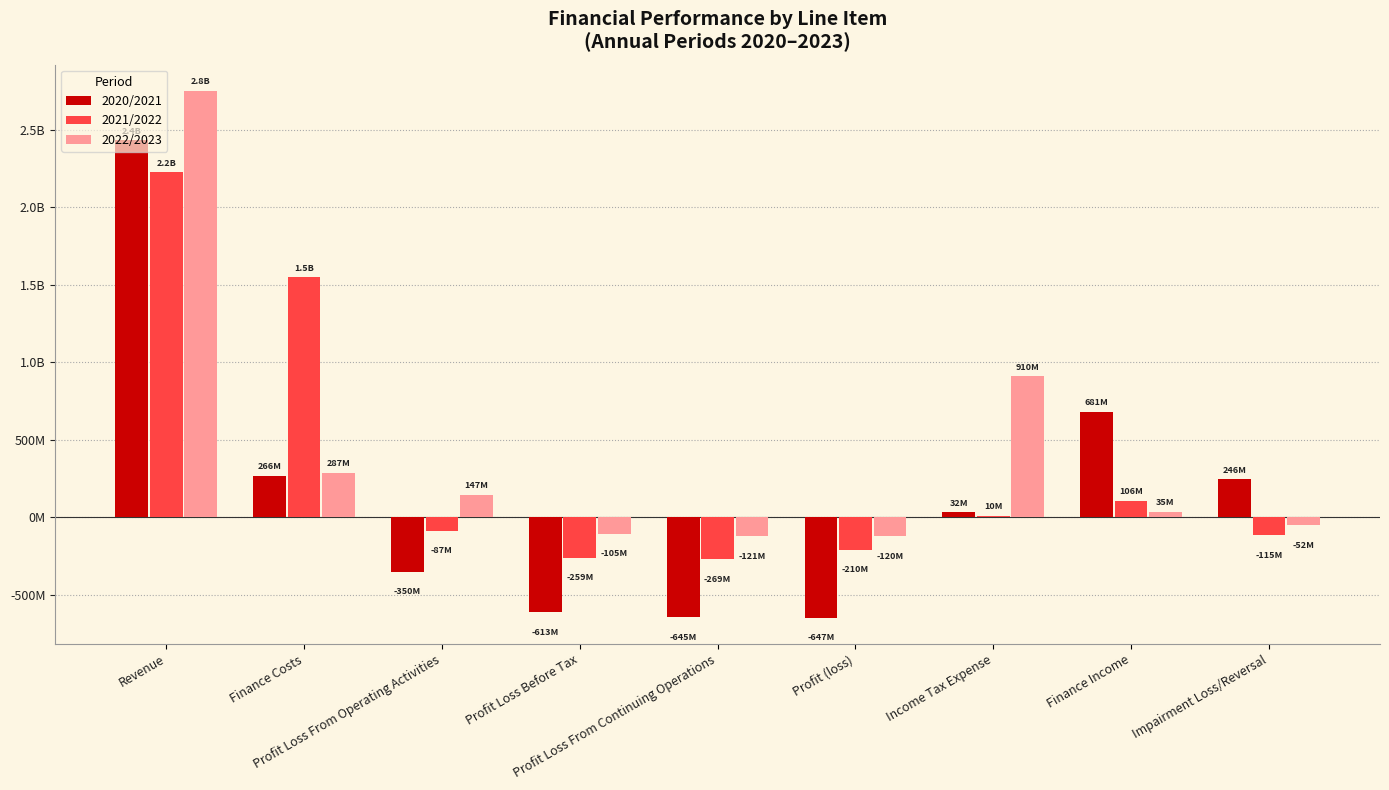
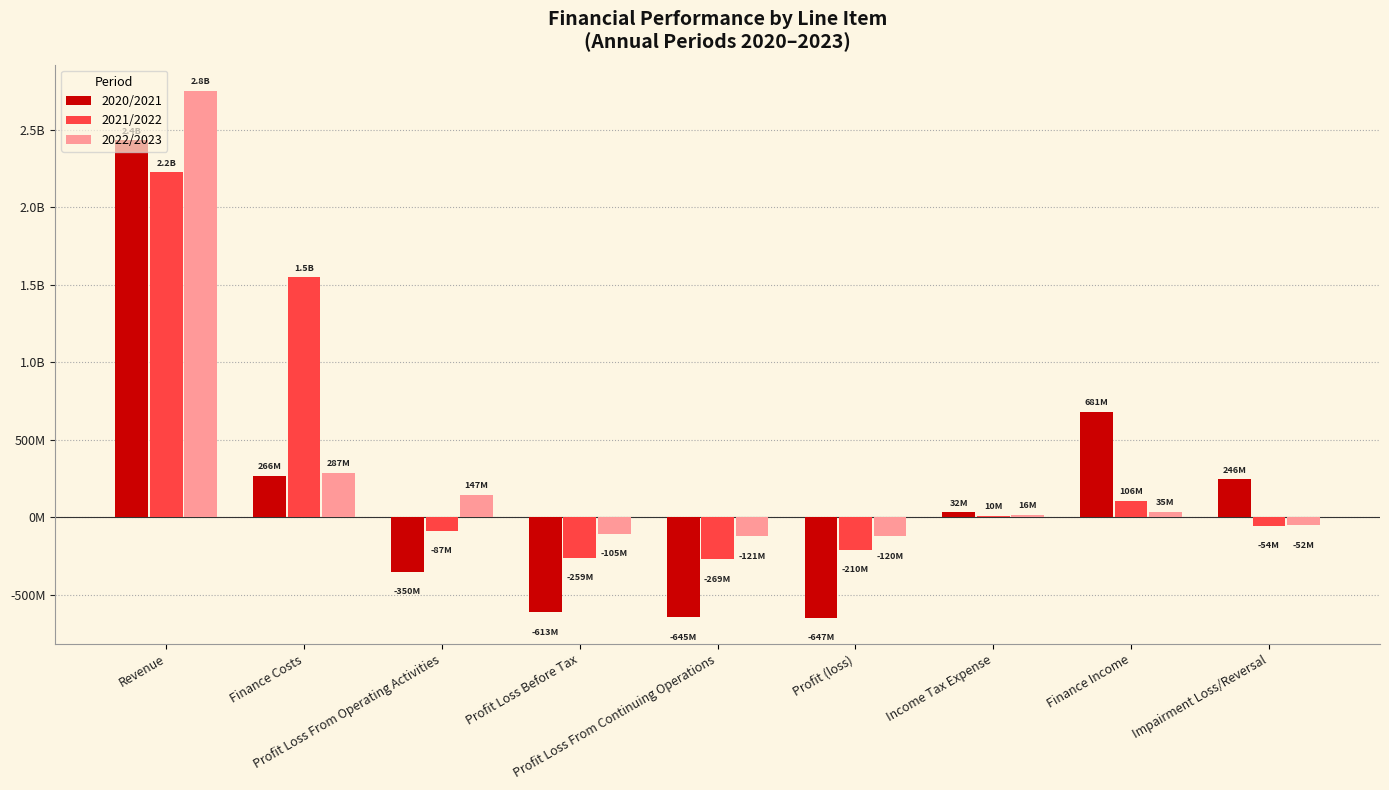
  {
    "2020/2021": {
      "Finance Costs": "266M",
      "Profit Loss From Operating Activities": "-350M",
      "Profit Loss Before Tax": "-613M",
      "Profit Loss From Continuing Operations": "-645M",
      "Profit (loss)": "-647M",
      "Income Tax Expense": "32M",
      "Finance Income": "681M",
      "Impairment Loss/Reversal": "246M"
    },
    "2021/2022": {
      "Revenue": "2.2B",
      "Finance Costs": "1.5B",
      "Profit Loss From Operating Activities": "-87M",
      "Profit Loss Before Tax": "-259M",
      "Profit Loss From Continuing Operations": "-269M",
      "Profit (loss)": "-210M",
      "Income Tax Expense": "10M",
      "Finance Income": "106M",
-     "Impairment Loss/Reversal": "-115M"
+     "Impairment Loss/Reversal": "-54M"
    },
    "2022/2023": {
      "Revenue": "2.8B",
      "Finance Costs": "287M",
      "Profit Loss From Operating Activities": "147M",
      "Profit Loss Before Tax": "-105M",
      "Profit Loss From Continuing Operations": "-121M",
      "Profit (loss)": "-120M",
-     "Income Tax Expense": "910M",
+     "Income Tax Expense": "16M",
      "Finance Income": "35M",
      "Impairment Loss/Reversal": "-52M"
    }
  }
